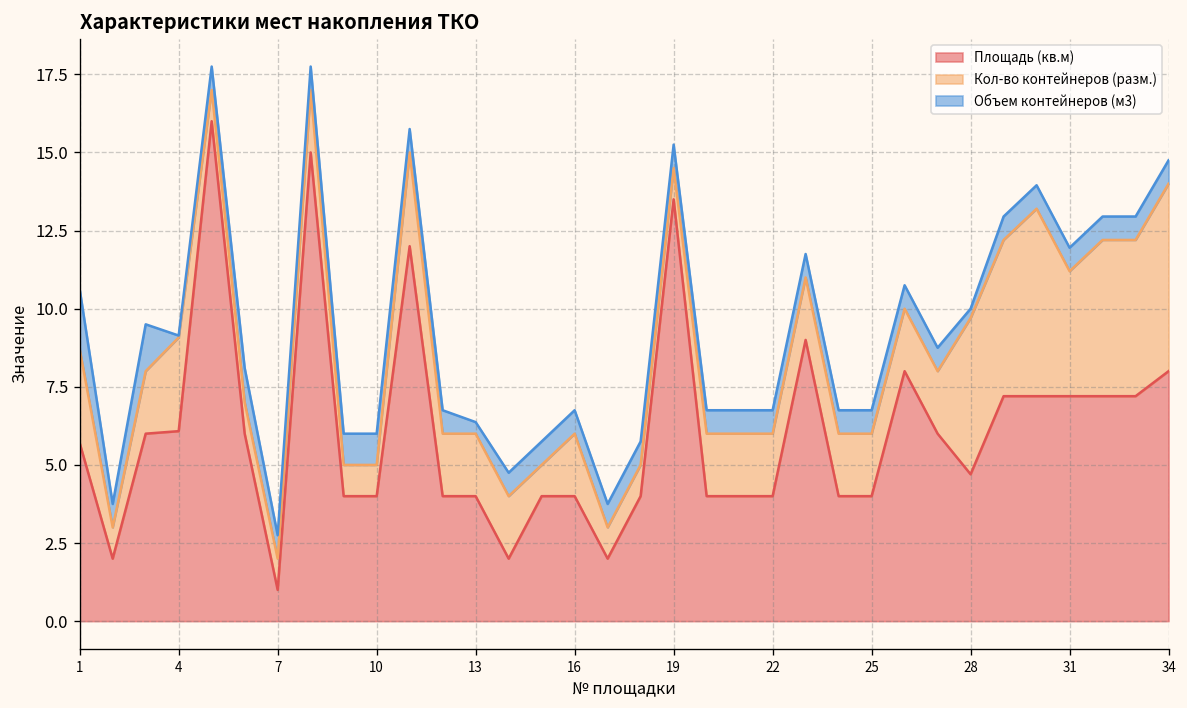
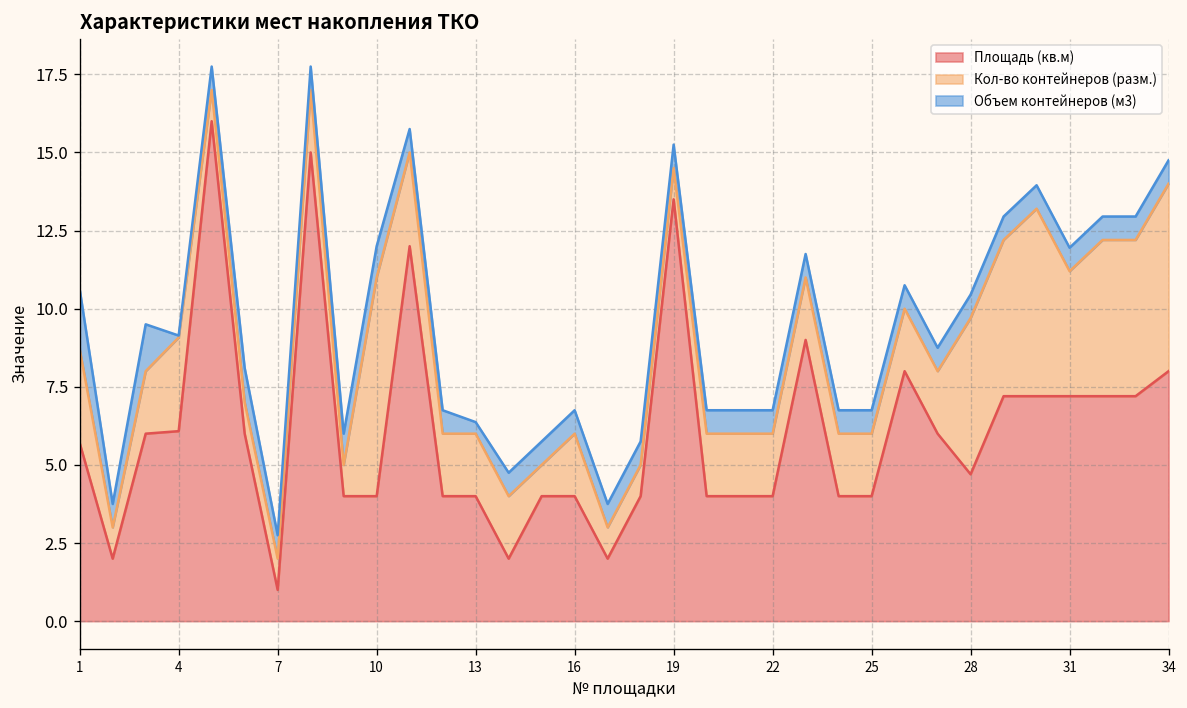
  {
    "Площадь (кв.м)": {
      "1": 5.7,
      "4": 6.1,
      "7": 1.0,
      "10": 4.0,
      "13": 4.0,
      "16": 4.0,
      "19": 13.5,
      "22": 4.0,
      "25": 4.0,
      "28": 4.7,
      "31": 7.2,
      "34": 8.0
    },
    "Кол-во контейнеров (разм.)": {
      "1": 3,
      "7": 1,
-     "10": 1,
+     "10": 7,
      "13": 2,
      "16": 2,
      "19": 1,
      "22": 2,
      "25": 2,
      "28": 5,
      "31": 4,
      "34": 6
    },
    "Объем контейнеров (м3)": {
      "1": 1.9,
      "7": 0.8,
      "10": 1.0,
      "13": 0.4,
      "16": 0.8,
      "19": 0.8,
      "22": 0.8,
      "25": 0.8,
-     "28": 0.3,
+     "28": 0.8,
      "31": 0.8,
      "34": 0.8
    }
  }
